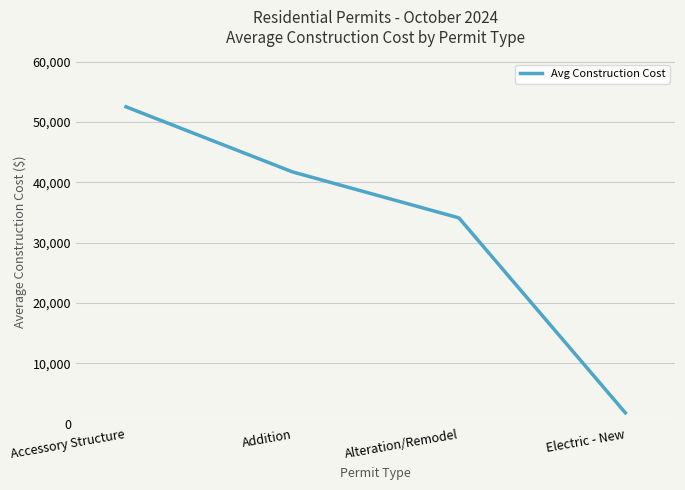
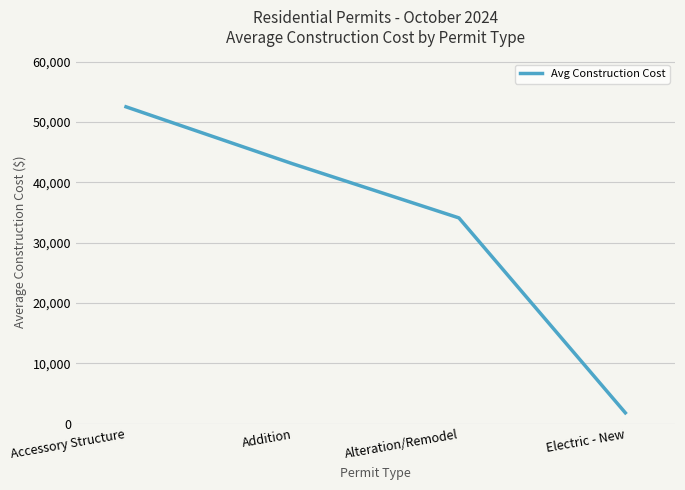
  {
    "Accessory Structure": "53,000",
-   "Addition": "42,000",
+   "Addition": "43,000",
    "Alteration/Remodel": "34,000",
    "Electric - New": "2,000"
  }
